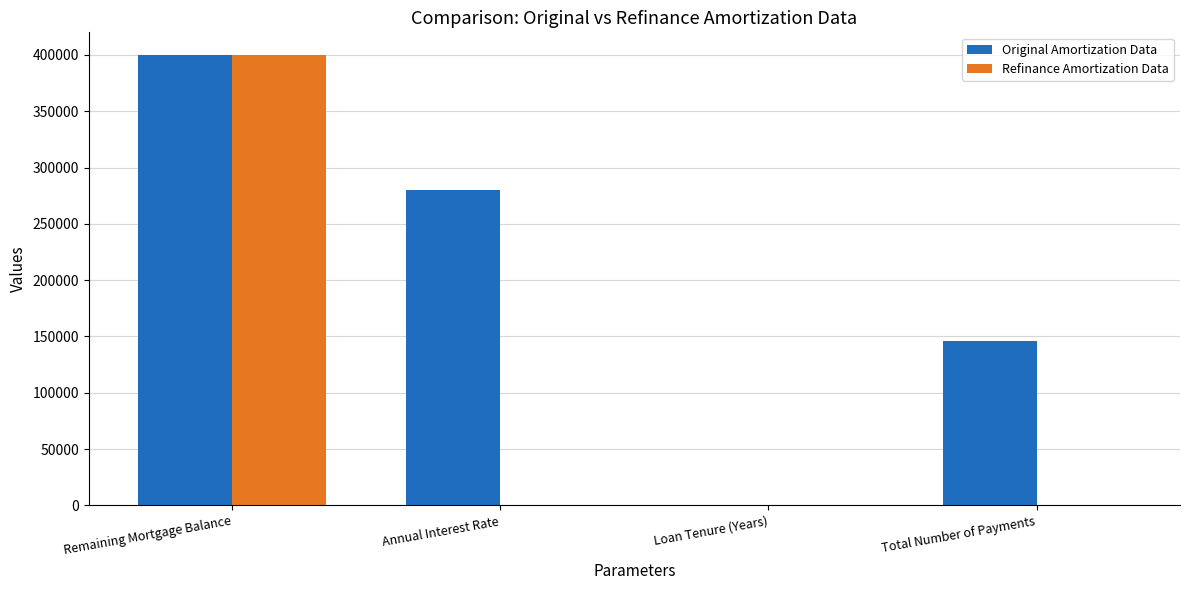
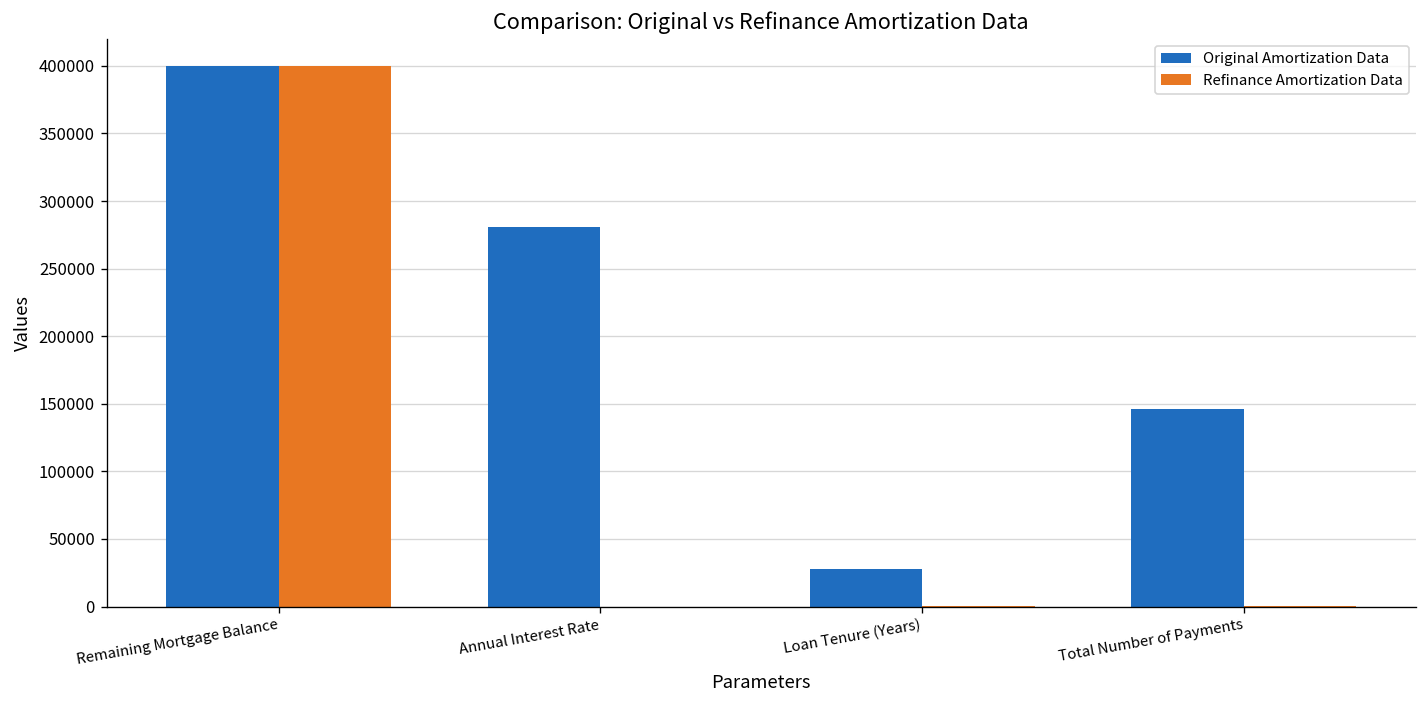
  {
    "Original Amortization Data": {
      "Remaining Mortgage Balance": 400000,
      "Annual Interest Rate": 280000,
-     "Loan Tenure (Years)": 0,
+     "Loan Tenure (Years)": 28000,
      "Total Number of Payments": 146000
    },
    "Refinance Amortization Data": {
      "Remaining Mortgage Balance": 400000
    }
  }
